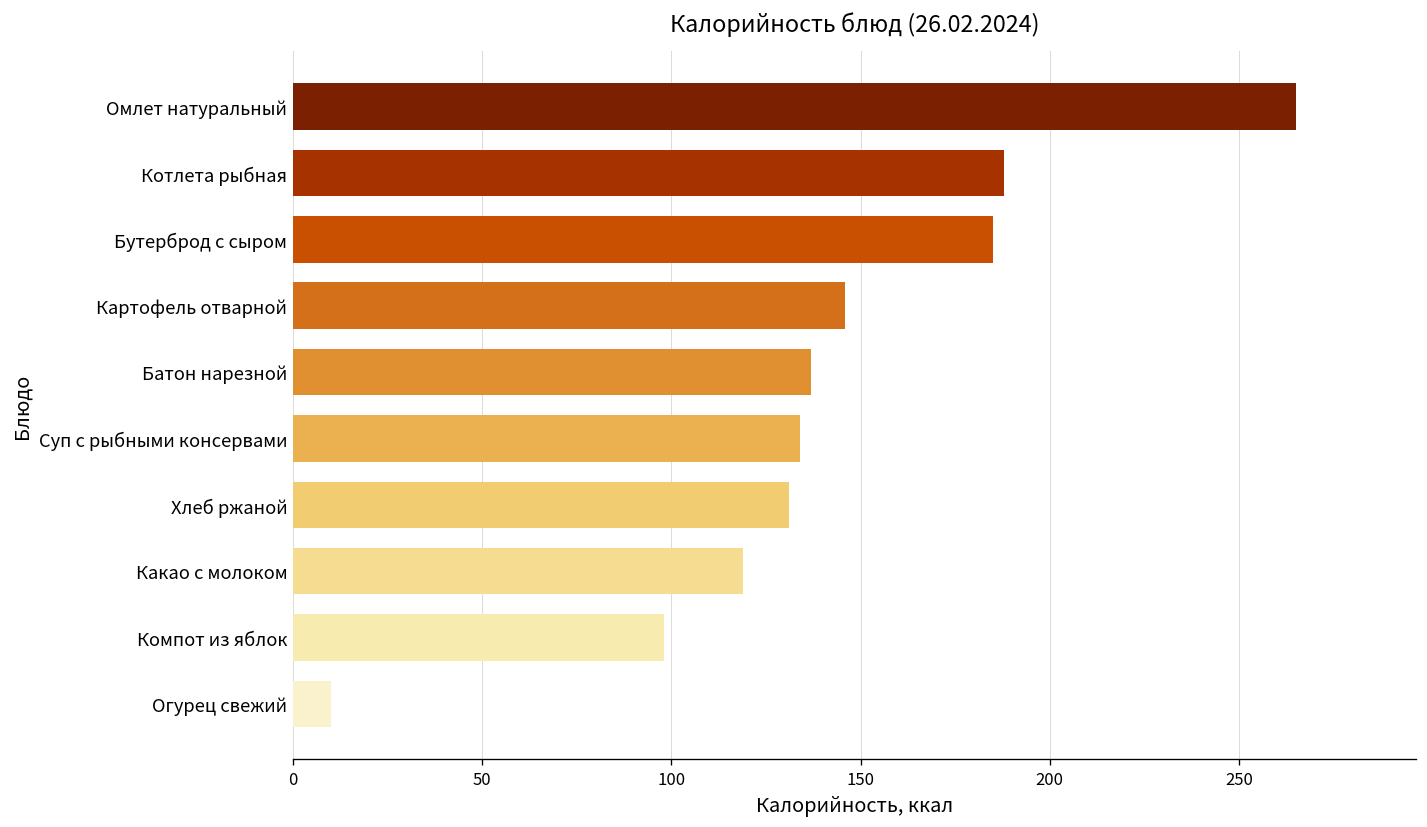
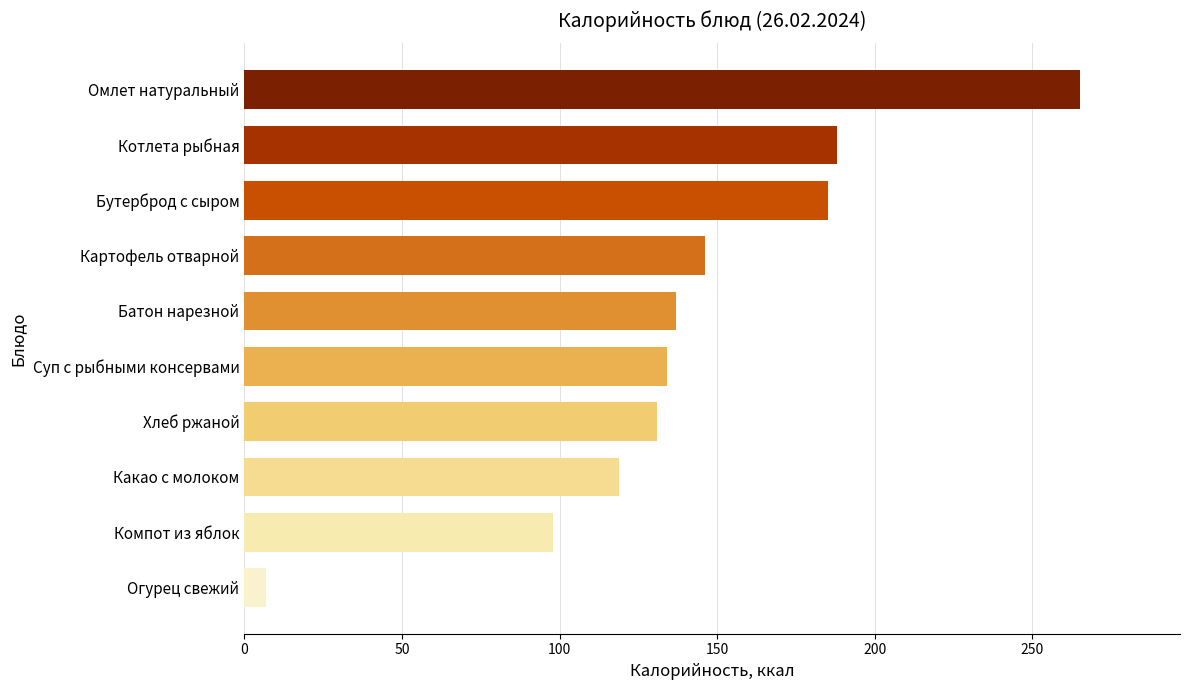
  {
    "Омлет натуральный": 265,
    "Котлета рыбная": 188,
    "Бутерброд с сыром": 185,
    "Картофель отварной": 146,
    "Батон нарезной": 137,
    "Суп с рыбными консервами": 134,
    "Хлеб ржаной": 131,
    "Какао с молоком": 119,
    "Компот из яблок": 98,
-   "Огурец свежий": 10
+   "Огурец свежий": 7
  }
